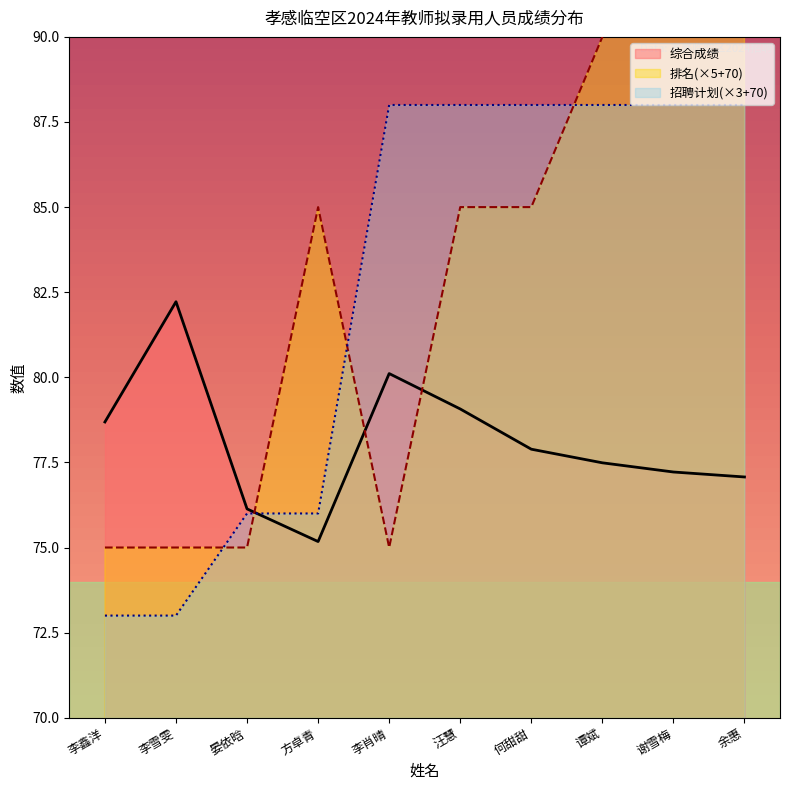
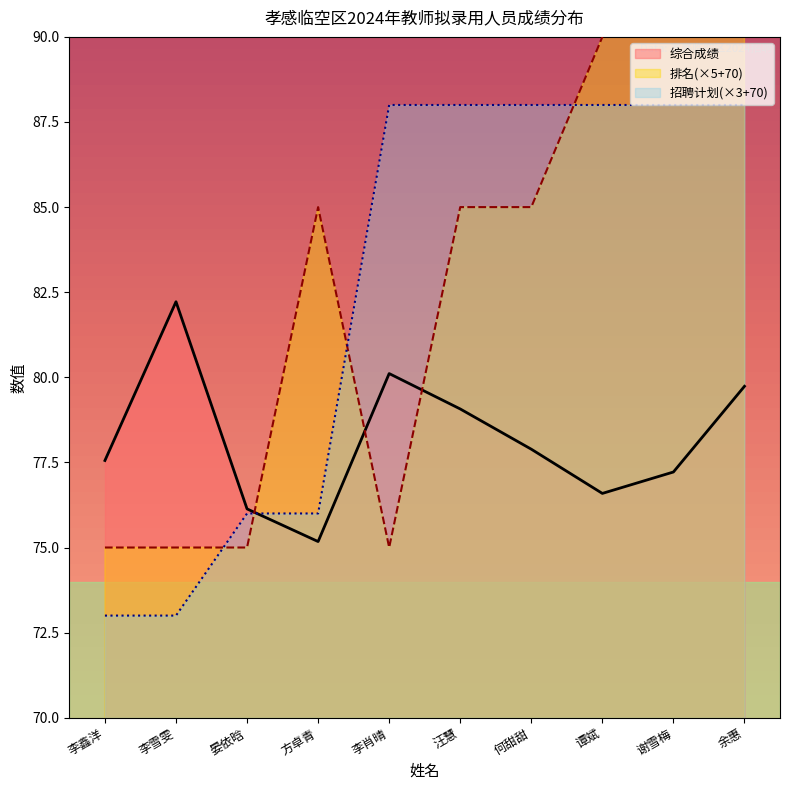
  {
    "综合成绩": {
-     "李鑫洋": 78.7,
+     "李鑫洋": 77.6,
      "李雪雯": 82.2,
      "晏依晗": 76.1,
      "方卓青": 75.2,
      "李肖晴": 80.1,
      "汪慧": 79.1,
      "何甜甜": 77.9,
-     "谭斌": 77.5,
+     "谭斌": 76.6,
      "谢雪梅": 77.2,
-     "余惠": 77.1
+     "余惠": 79.7
    },
    "排名(×5+70)": {
      "李鑫洋": 75.0,
      "李雪雯": 75.0,
      "晏依晗": 75.0,
      "方卓青": 85.0,
      "李肖晴": 75.0,
      "汪慧": 85.0,
      "何甜甜": 85.0,
      "谭斌": 90.0
    },
    "招聘计划(×3+70)": {
      "晏依晗": 76.0,
      "方卓青": 76.0,
      "李肖晴": 88.0,
      "汪慧": 88.0,
      "何甜甜": 88.0,
      "谭斌": 88.0,
      "谢雪梅": 88.0,
      "余惠": 88.0
    }
  }
